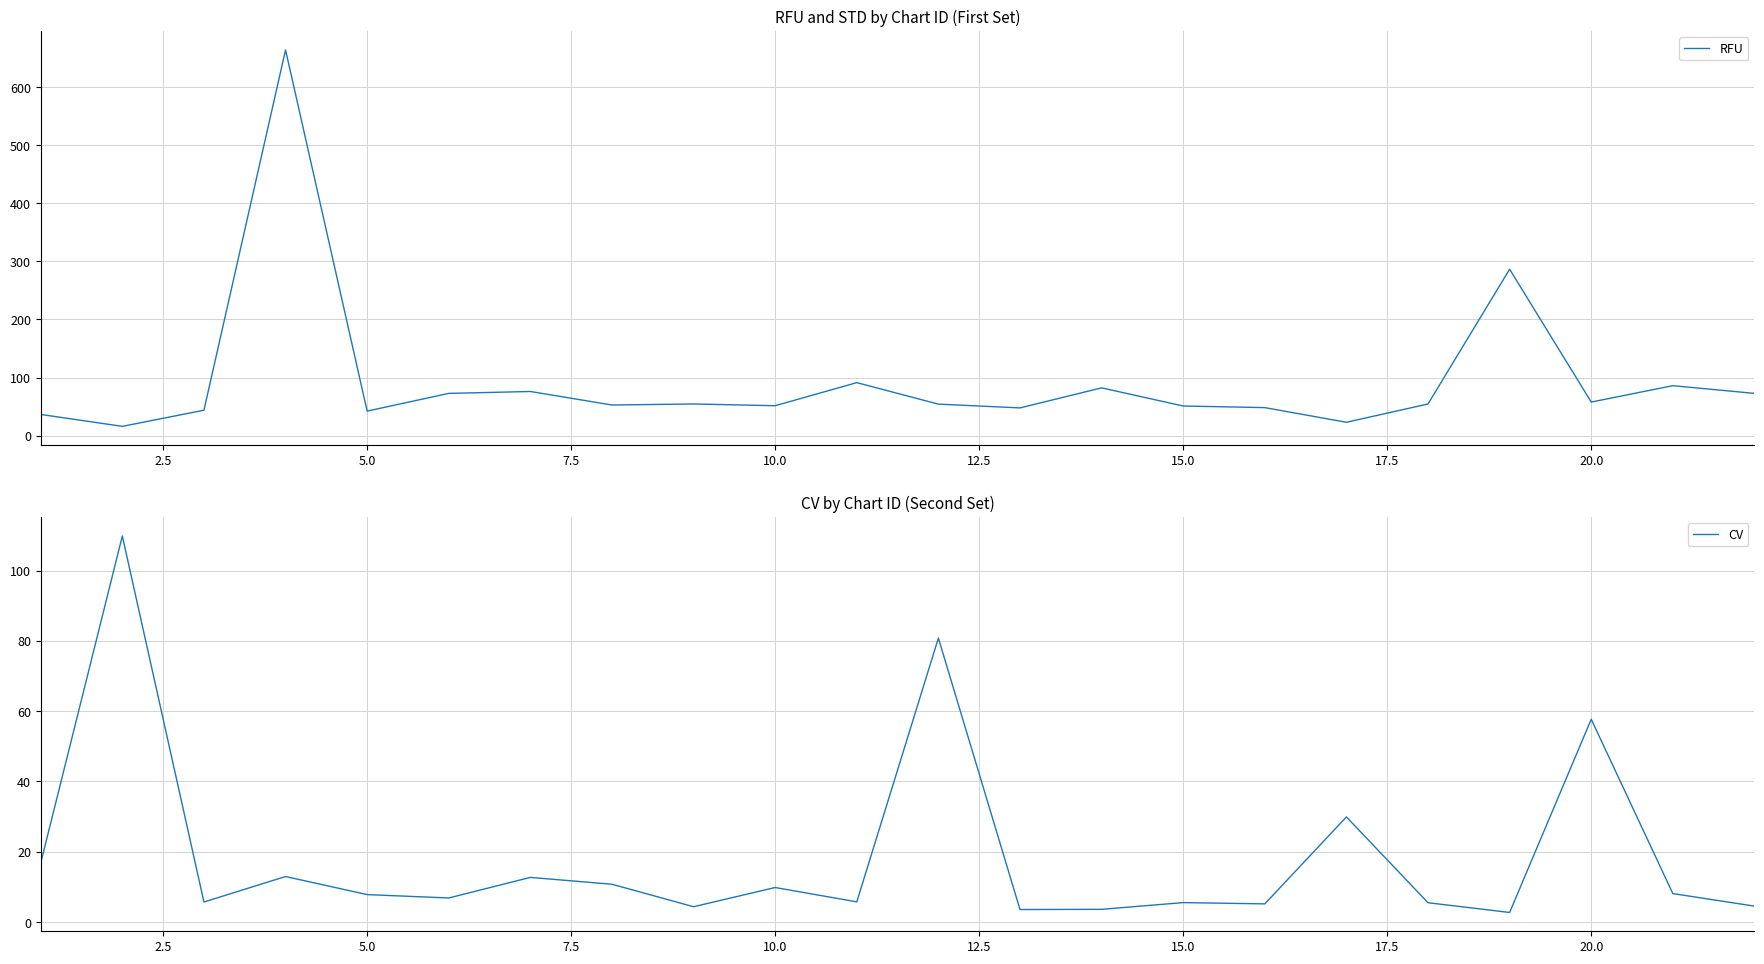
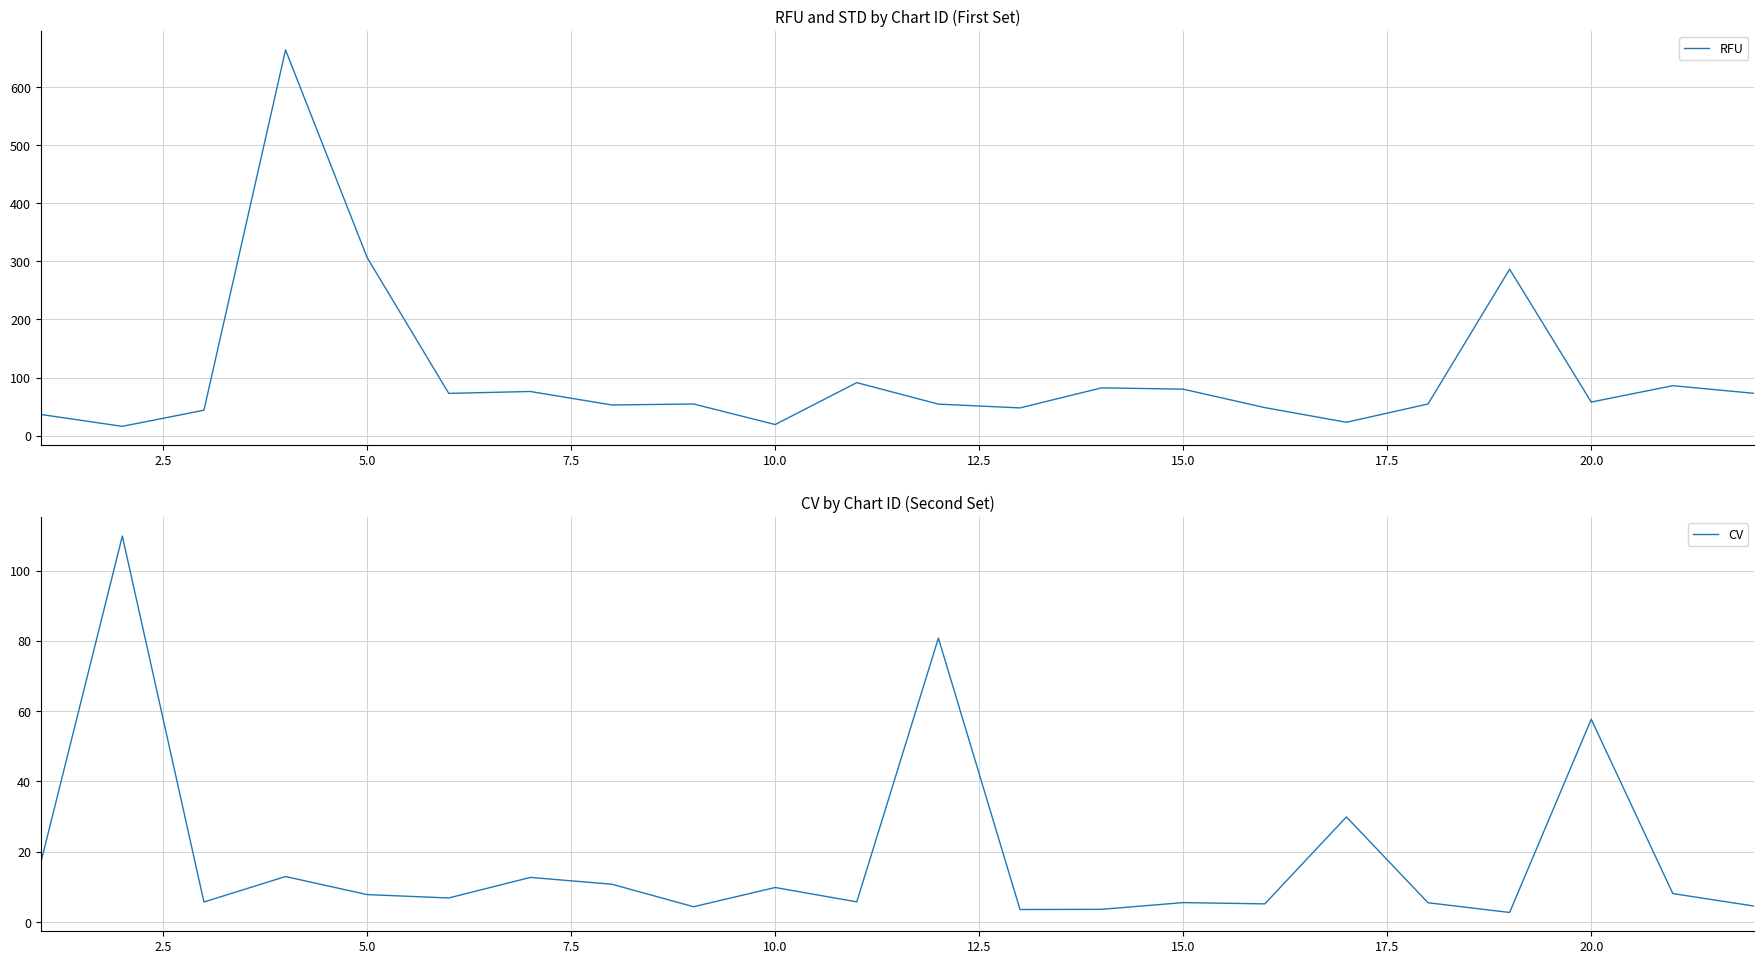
  {
    "RFU and STD by Chart ID (First Set)": {
-     "5.0": 40,
-     "10.0": 50,
-     "15.0": 50,
+     "5.0": 310,
+     "10.0": 20,
+     "15.0": 80,
      "20.0": 60
    },
    "CV by Chart ID (Second Set)": {
      "5.0": 8,
      "10.0": 10,
      "15.0": 6,
      "20.0": 58
    }
  }
